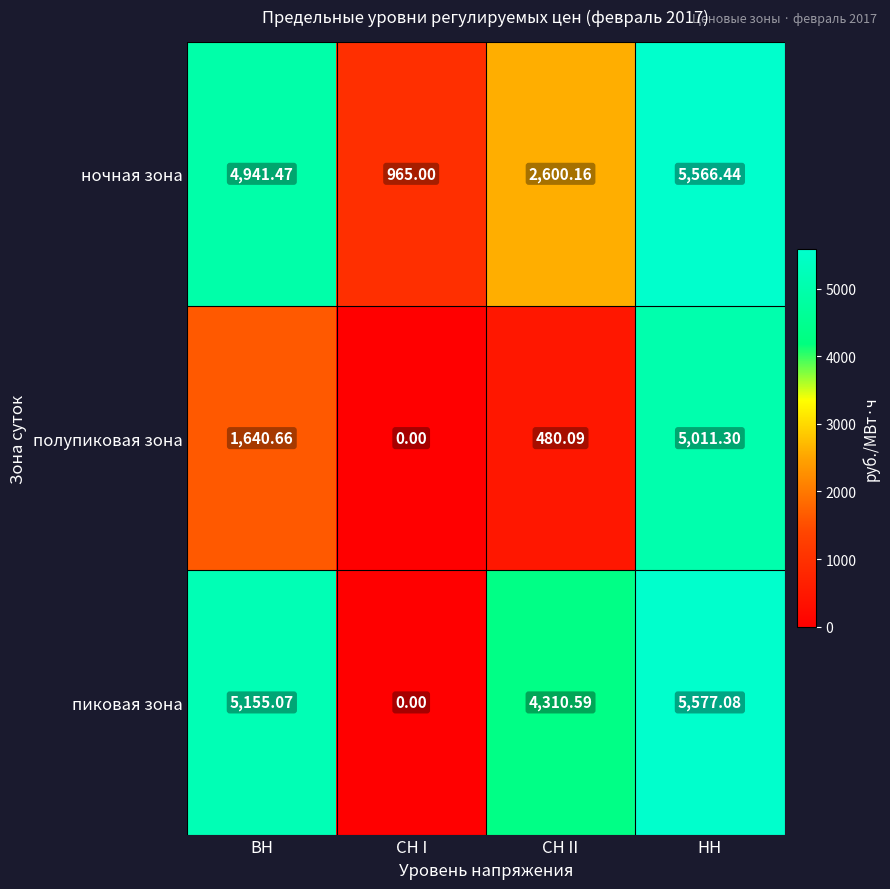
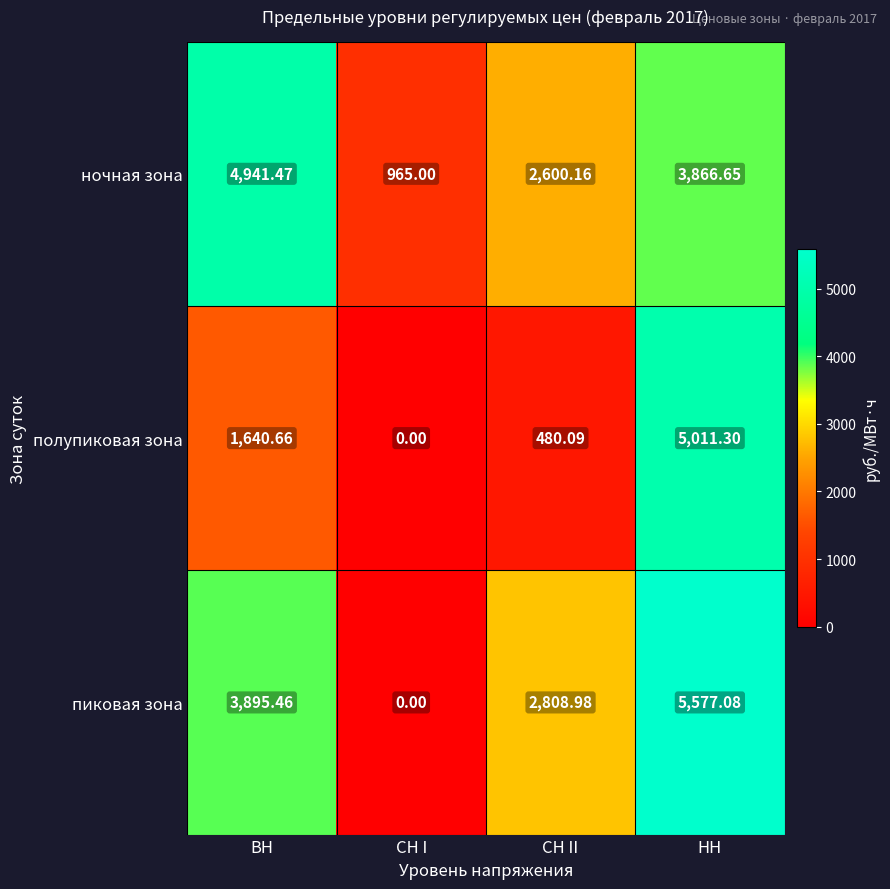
  {
    "ночная зона": {
-     "НН": "5,566.44"
+     "НН": "3,866.65"
    },
    "пиковая зона": {
-     "ВН": "5,155.07",
-     "СН II": "4,310.59"
+     "ВН": "3,895.46",
+     "СН II": "2,808.98"
    }
  }
